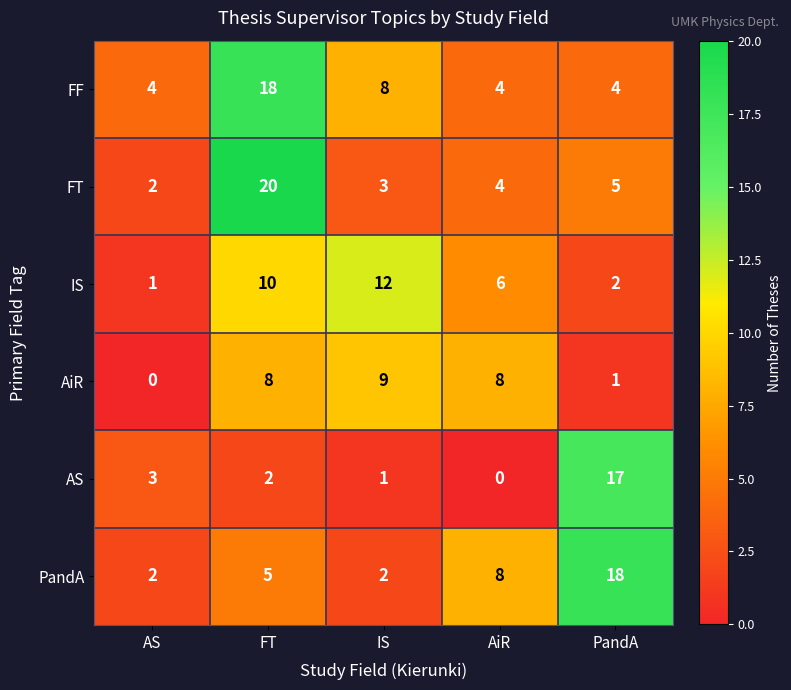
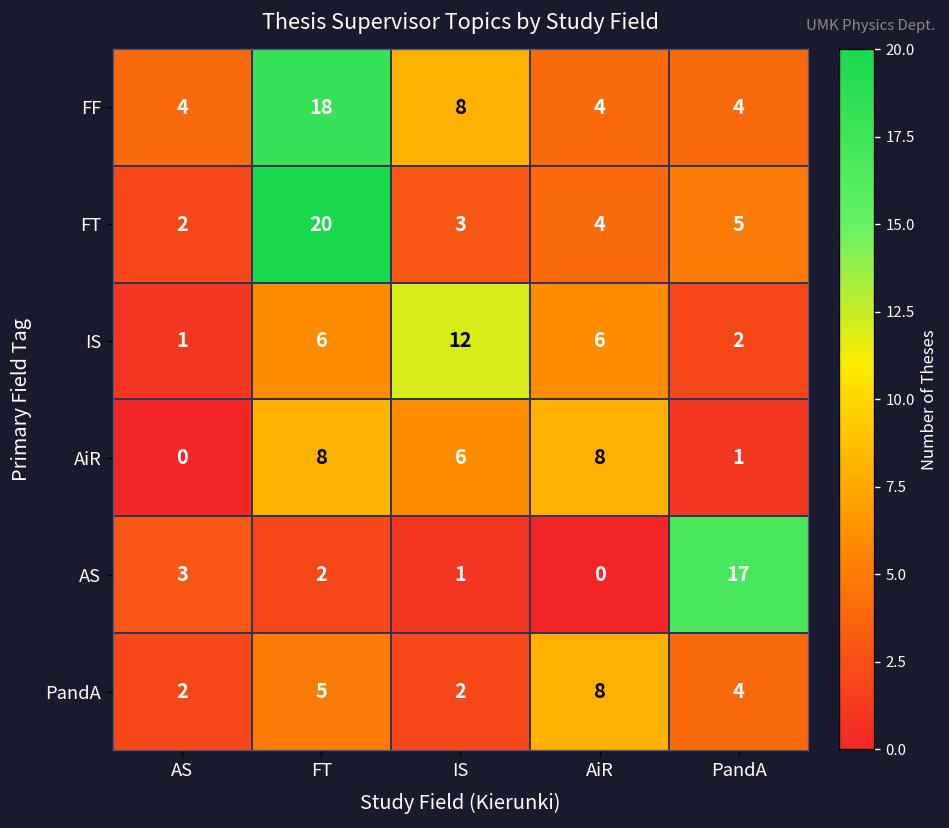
  {
    "FF": {
      "AS": 4,
      "FT": 18,
      "IS": 8,
      "AiR": 4,
      "PandA": 4
    },
    "FT": {
      "AS": 2,
      "FT": 20,
      "IS": 3,
      "AiR": 4,
      "PandA": 5
    },
    "IS": {
      "AS": 1,
-     "FT": 10,
+     "FT": 6,
      "IS": 12,
      "AiR": 6,
      "PandA": 2
    },
    "AiR": {
      "AS": 0,
      "FT": 8,
-     "IS": 9,
+     "IS": 6,
      "AiR": 8,
      "PandA": 1
    },
    "AS": {
      "AS": 3,
      "FT": 2,
      "IS": 1,
      "AiR": 0,
      "PandA": 17
    },
    "PandA": {
      "AS": 2,
      "FT": 5,
      "IS": 2,
      "AiR": 8,
-     "PandA": 18
+     "PandA": 4
    }
  }
